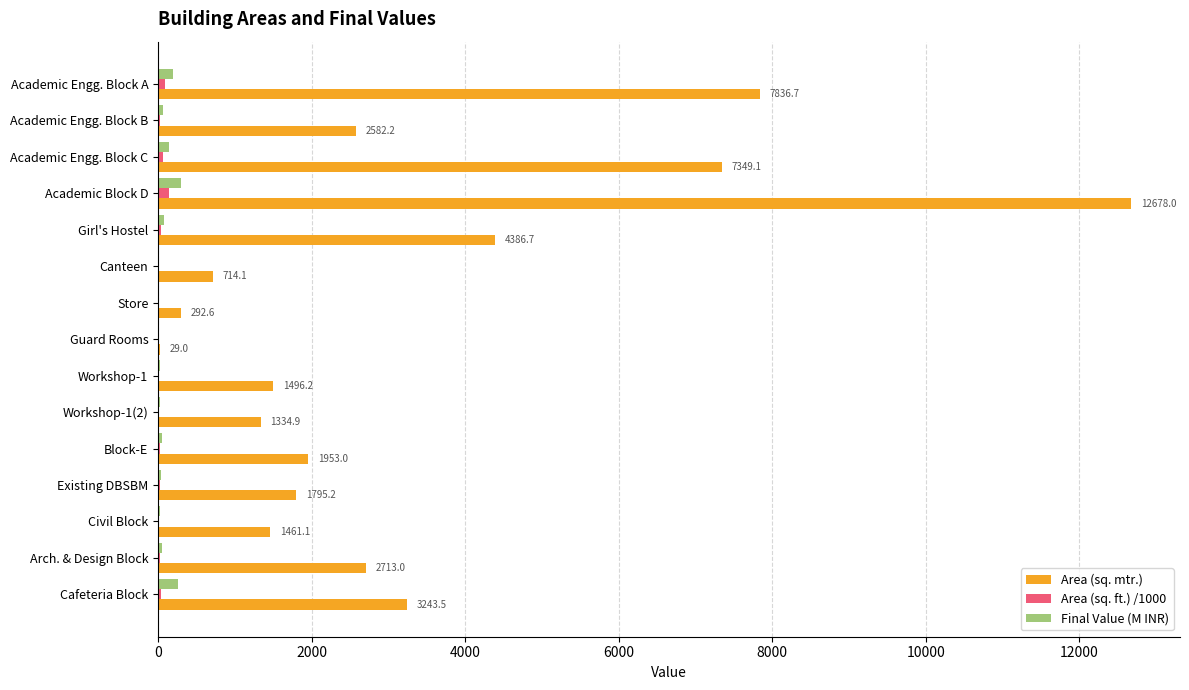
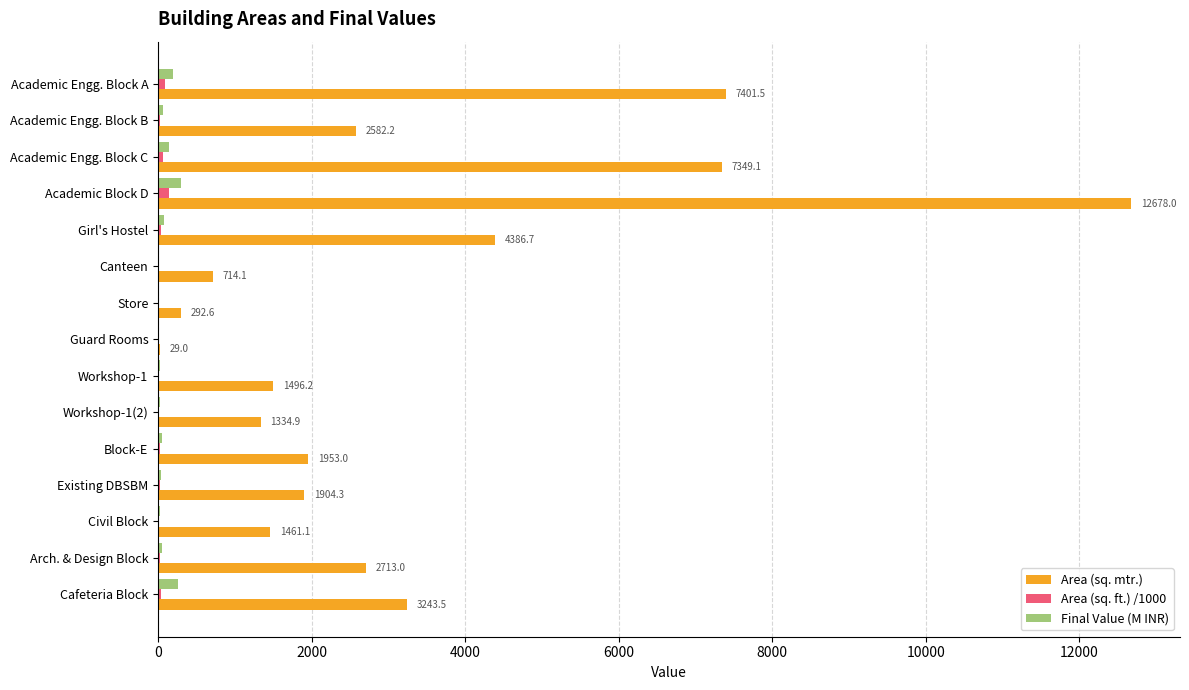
  {
    "Area (sq. mtr.)": {
-     "Academic Engg. Block A": 7836.7,
+     "Academic Engg. Block A": 7401.5,
      "Academic Engg. Block B": 2582.2,
      "Academic Engg. Block C": 7349.1,
      "Academic Block D": 12678.0,
      "Girl's Hostel": 4386.7,
      "Canteen": 714.1,
      "Store": 292.6,
      "Guard Rooms": 29.0,
      "Workshop-1": 1496.2,
      "Workshop-1(2)": 1334.9,
      "Block-E": 1953.0,
-     "Existing DBSBM": 1795.2,
+     "Existing DBSBM": 1904.3,
      "Civil Block": 1461.1,
      "Arch. & Design Block": 2713.0,
      "Cafeteria Block": 3243.5
    },
    "Area (sq. ft.) /1000": {
      "Academic Engg. Block A": 100,
      "Academic Engg. Block C": 100,
      "Academic Block D": 100,
      "Girl's Hostel": 0,
      "Cafeteria Block": 0
    },
    "Final Value (M INR)": {
      "Academic Engg. Block A": 200,
      "Academic Engg. Block B": 100,
      "Academic Engg. Block C": 100,
      "Academic Block D": 300,
      "Girl's Hostel": 100,
      "Block-E": 0,
      "Existing DBSBM": 0,
      "Arch. & Design Block": 0,
      "Cafeteria Block": 300
    }
  }
